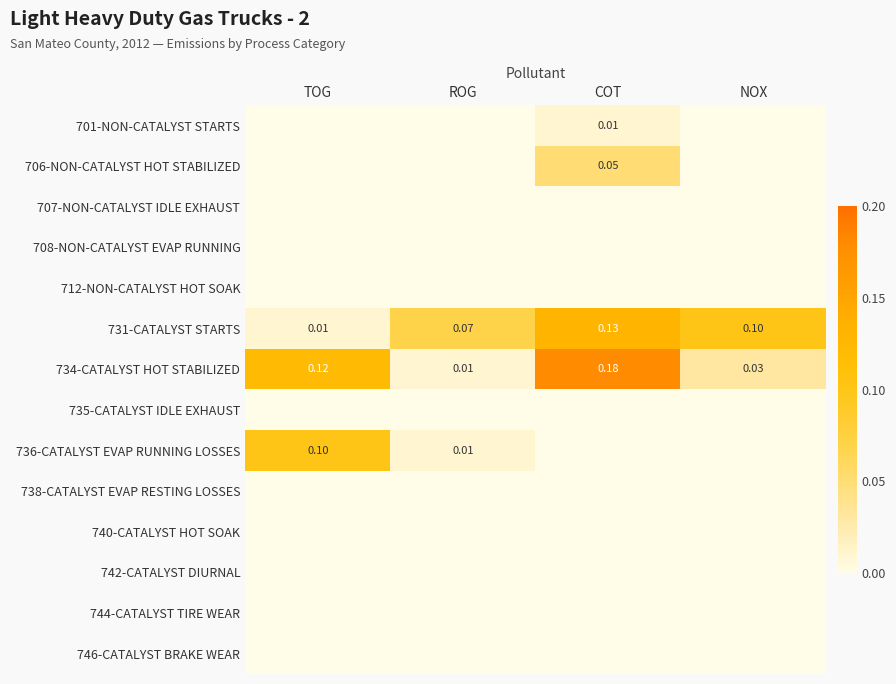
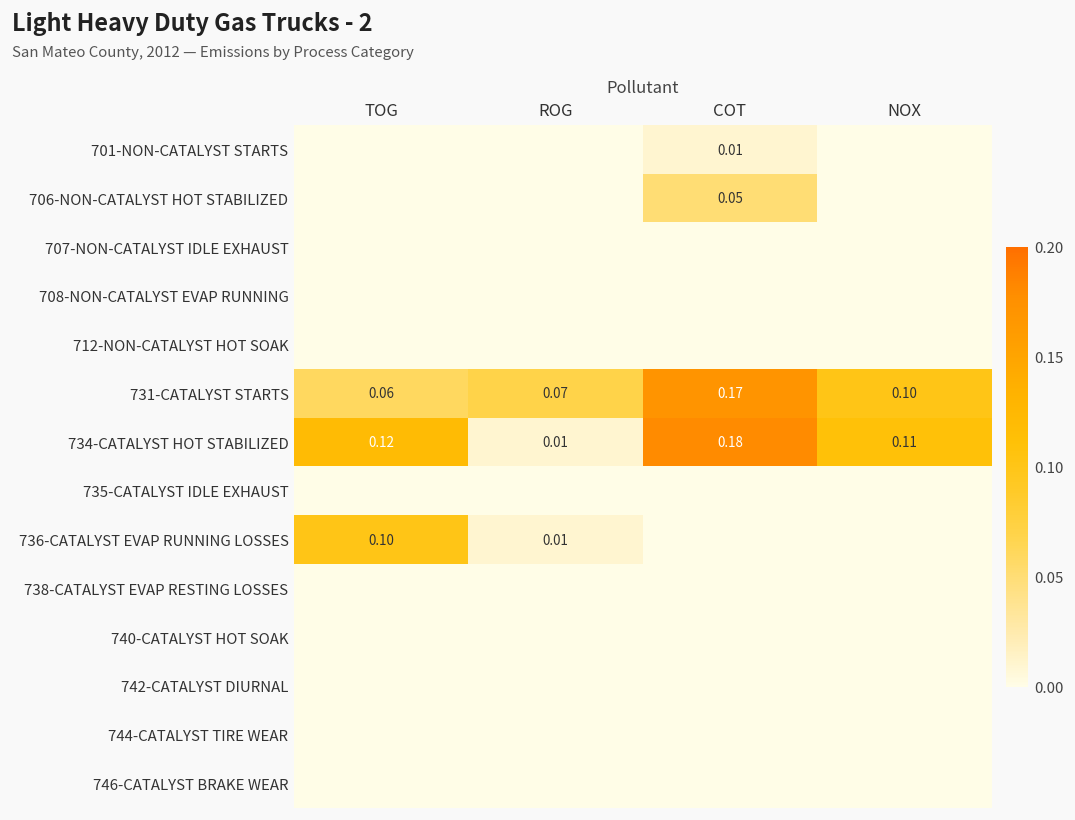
  {
    "701-NON-CATALYST STARTS": {
      "COT": 0.01
    },
    "706-NON-CATALYST HOT STABILIZED": {
      "COT": 0.05
    },
    "731-CATALYST STARTS": {
-     "TOG": 0.01,
+     "TOG": 0.06,
      "ROG": 0.07,
-     "COT": 0.13,
+     "COT": 0.17,
      "NOX": 0.10
    },
    "734-CATALYST HOT STABILIZED": {
      "TOG": 0.12,
      "ROG": 0.01,
      "COT": 0.18,
-     "NOX": 0.03
+     "NOX": 0.11
    },
    "736-CATALYST EVAP RUNNING LOSSES": {
      "TOG": 0.10,
      "ROG": 0.01
    }
  }
